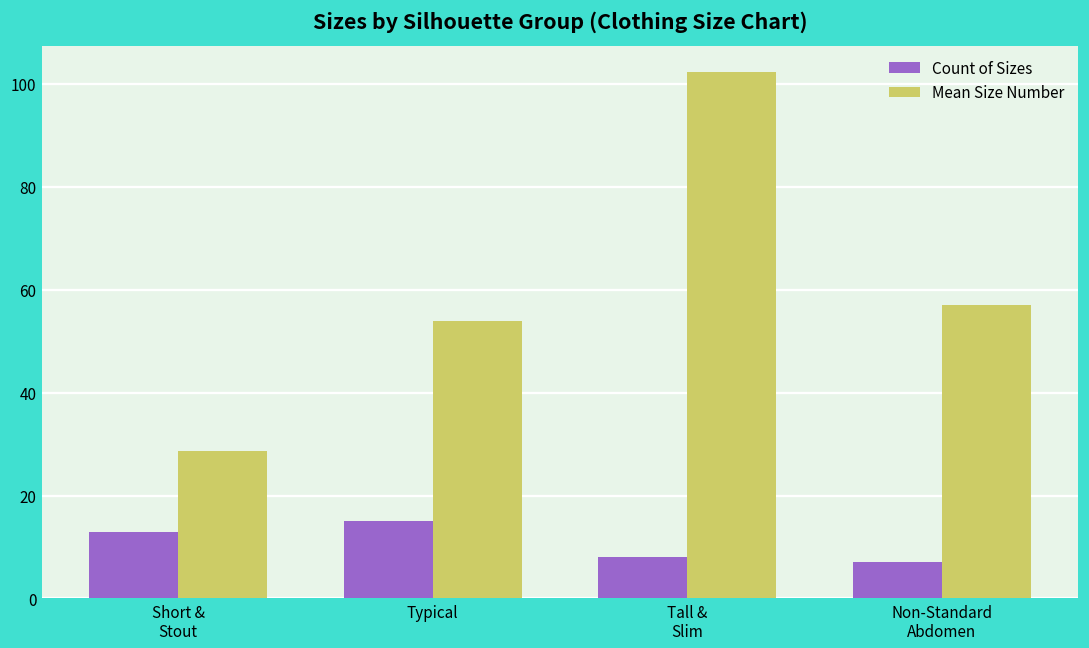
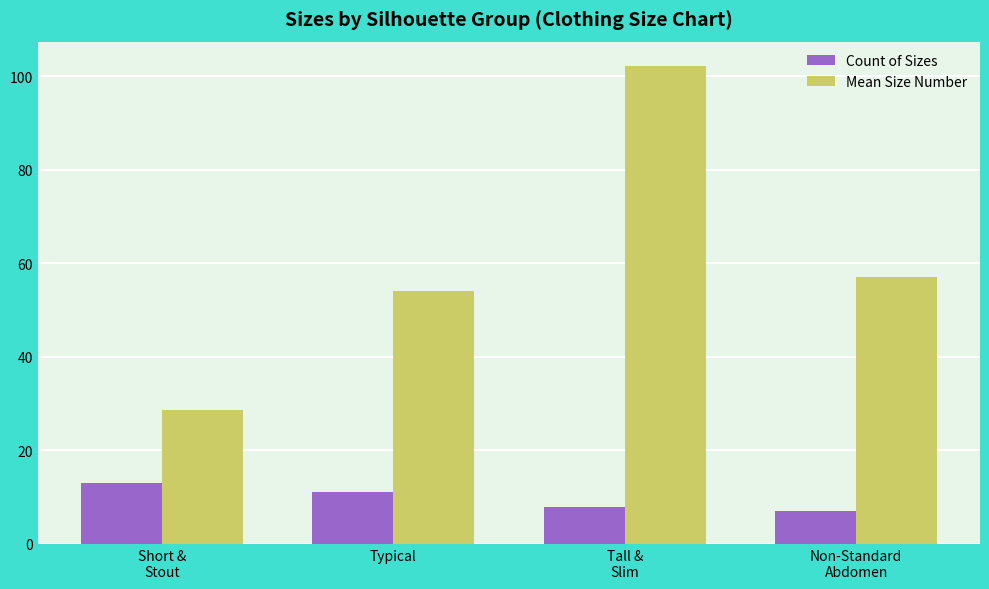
  {
    "Count of Sizes": {
      "Short & Stout": 13,
-     "Typical": 15,
+     "Typical": 11,
      "Tall & Slim": 8,
      "Non-Standard Abdomen": 7
    },
    "Mean Size Number": {
      "Short & Stout": 29,
      "Typical": 54,
      "Tall & Slim": 102,
      "Non-Standard Abdomen": 57
    }
  }
